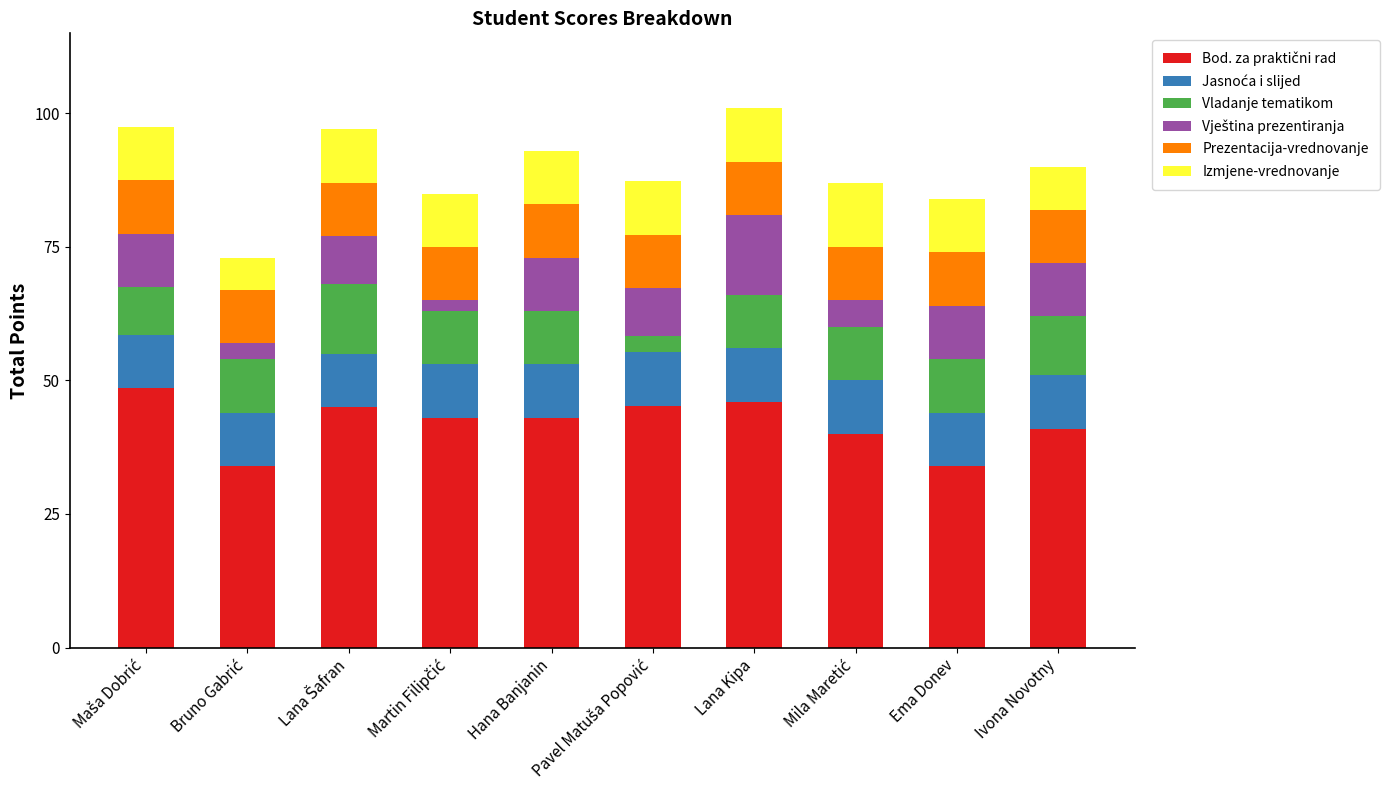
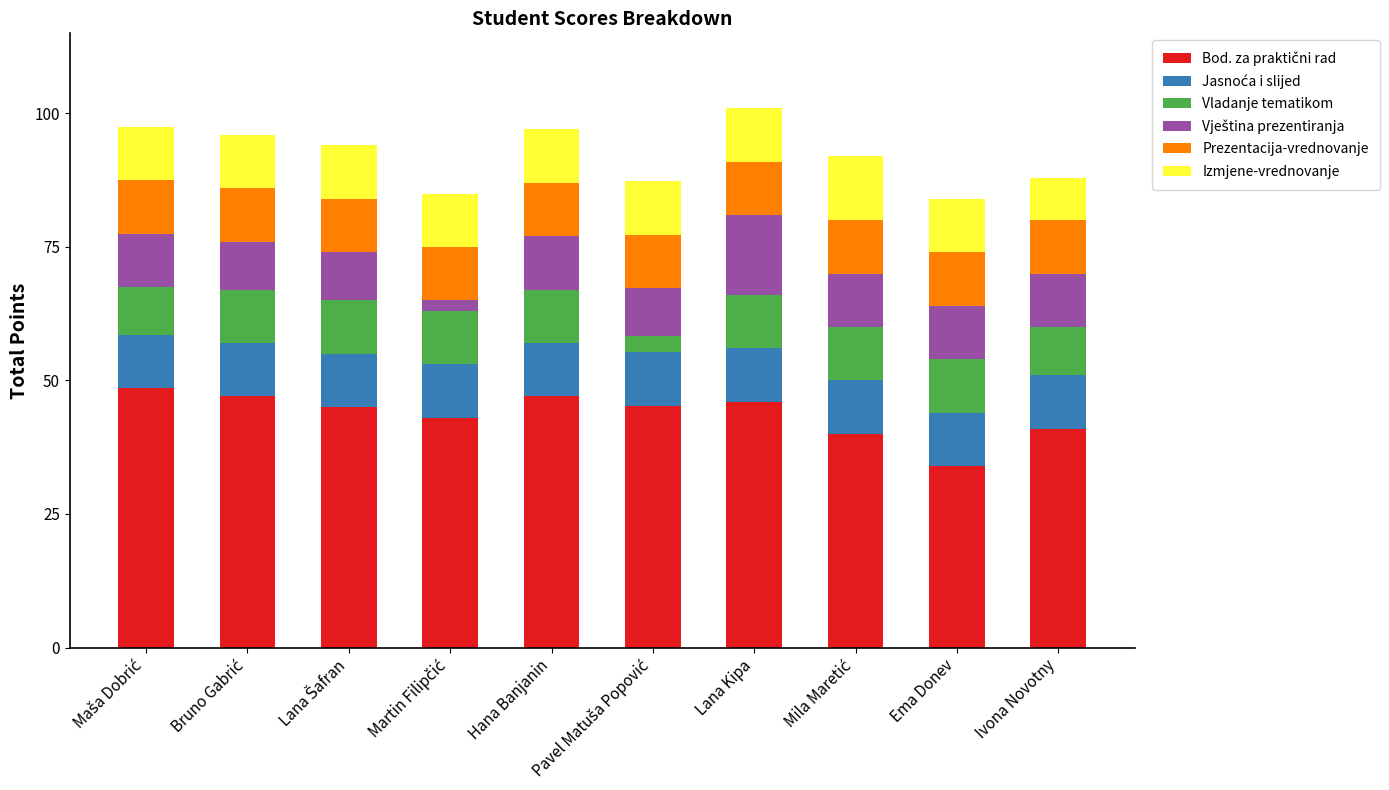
  {
    "Bod. za praktični rad": {
      "Maša Dobrić": 49,
-     "Bruno Gabrić": 34,
+     "Bruno Gabrić": 47,
      "Lana Šafran": 45,
      "Martin Filipčić": 43,
-     "Hana Banjanin": 43,
+     "Hana Banjanin": 47,
      "Pavel Matuša Popović": 45,
      "Lana Kipa": 46,
      "Mila Maretić": 40,
      "Ema Donev": 34,
      "Ivona Novotny": 41
    },
    "Jasnoća i slijed": {
      "Maša Dobrić": 10,
      "Bruno Gabrić": 10,
      "Lana Šafran": 10,
      "Martin Filipčić": 10,
      "Hana Banjanin": 10,
      "Pavel Matuša Popović": 10,
      "Lana Kipa": 10,
      "Mila Maretić": 10,
      "Ema Donev": 10,
      "Ivona Novotny": 10
    },
    "Vladanje tematikom": {
      "Maša Dobrić": 9,
      "Bruno Gabrić": 10,
-     "Lana Šafran": 13,
+     "Lana Šafran": 10,
      "Martin Filipčić": 10,
      "Hana Banjanin": 10,
      "Pavel Matuša Popović": 3,
      "Lana Kipa": 10,
      "Mila Maretić": 10,
      "Ema Donev": 10,
-     "Ivona Novotny": 11
+     "Ivona Novotny": 9
    },
    "Vještina prezentiranja": {
      "Maša Dobrić": 10,
-     "Bruno Gabrić": 3,
+     "Bruno Gabrić": 9,
      "Lana Šafran": 9,
      "Martin Filipčić": 2,
      "Hana Banjanin": 10,
      "Pavel Matuša Popović": 9,
      "Lana Kipa": 15,
-     "Mila Maretić": 5,
+     "Mila Maretić": 10,
      "Ema Donev": 10,
      "Ivona Novotny": 10
    },
    "Prezentacija-vrednovanje": {
      "Maša Dobrić": 10,
      "Bruno Gabrić": 10,
      "Lana Šafran": 10,
      "Martin Filipčić": 10,
      "Hana Banjanin": 10,
      "Pavel Matuša Popović": 10,
      "Lana Kipa": 10,
      "Mila Maretić": 10,
      "Ema Donev": 10,
      "Ivona Novotny": 10
    },
    "Izmjene-vrednovanje": {
      "Maša Dobrić": 10,
-     "Bruno Gabrić": 6,
+     "Bruno Gabrić": 10,
      "Lana Šafran": 10,
      "Martin Filipčić": 10,
      "Hana Banjanin": 10,
      "Pavel Matuša Popović": 10,
      "Lana Kipa": 10,
      "Mila Maretić": 12,
      "Ema Donev": 10,
      "Ivona Novotny": 8
    }
  }
